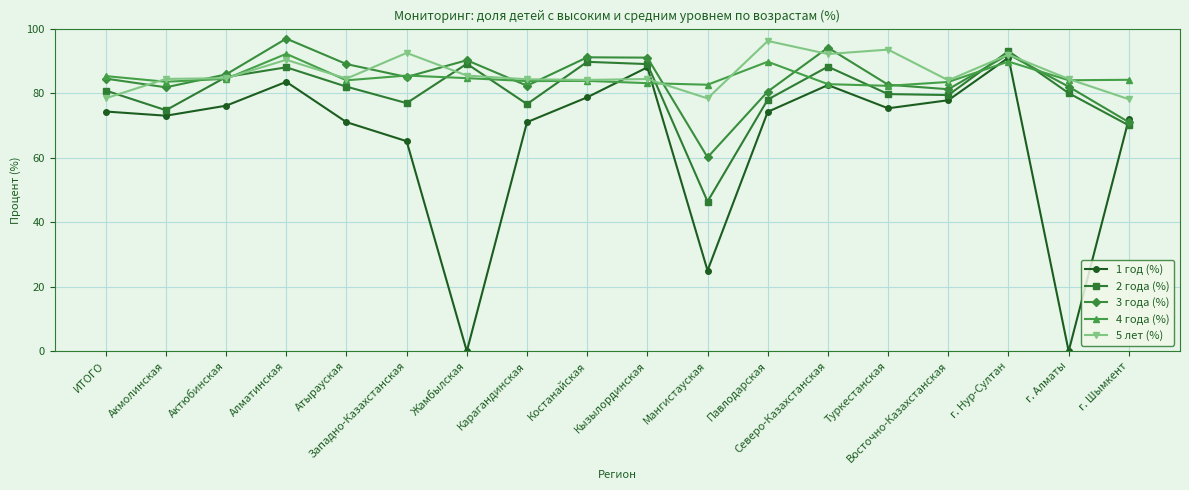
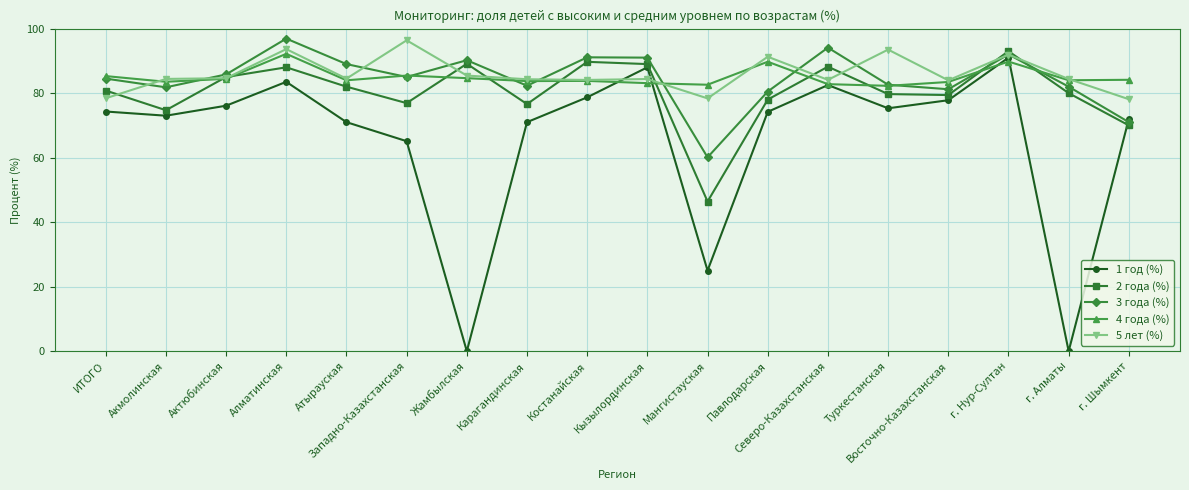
  {
    "5 лет (%)": {
      "ИТОГО": 78,
      "Акмолинская": 84,
-     "Алматинская": 90,
-     "Западно-Казахстанская": 92,
+     "Алматинская": 94,
+     "Западно-Казахстанская": 96,
      "Жамбылская": 85,
      "Кызылординская": 84,
      "Мангистауская": 78,
-     "Павлодарская": 96,
-     "Северо-Казахстанская": 92,
+     "Павлодарская": 91,
+     "Северо-Казахстанская": 84,
      "Туркестанская": 93,
      "г. Шымкент": 78
    }
  }
